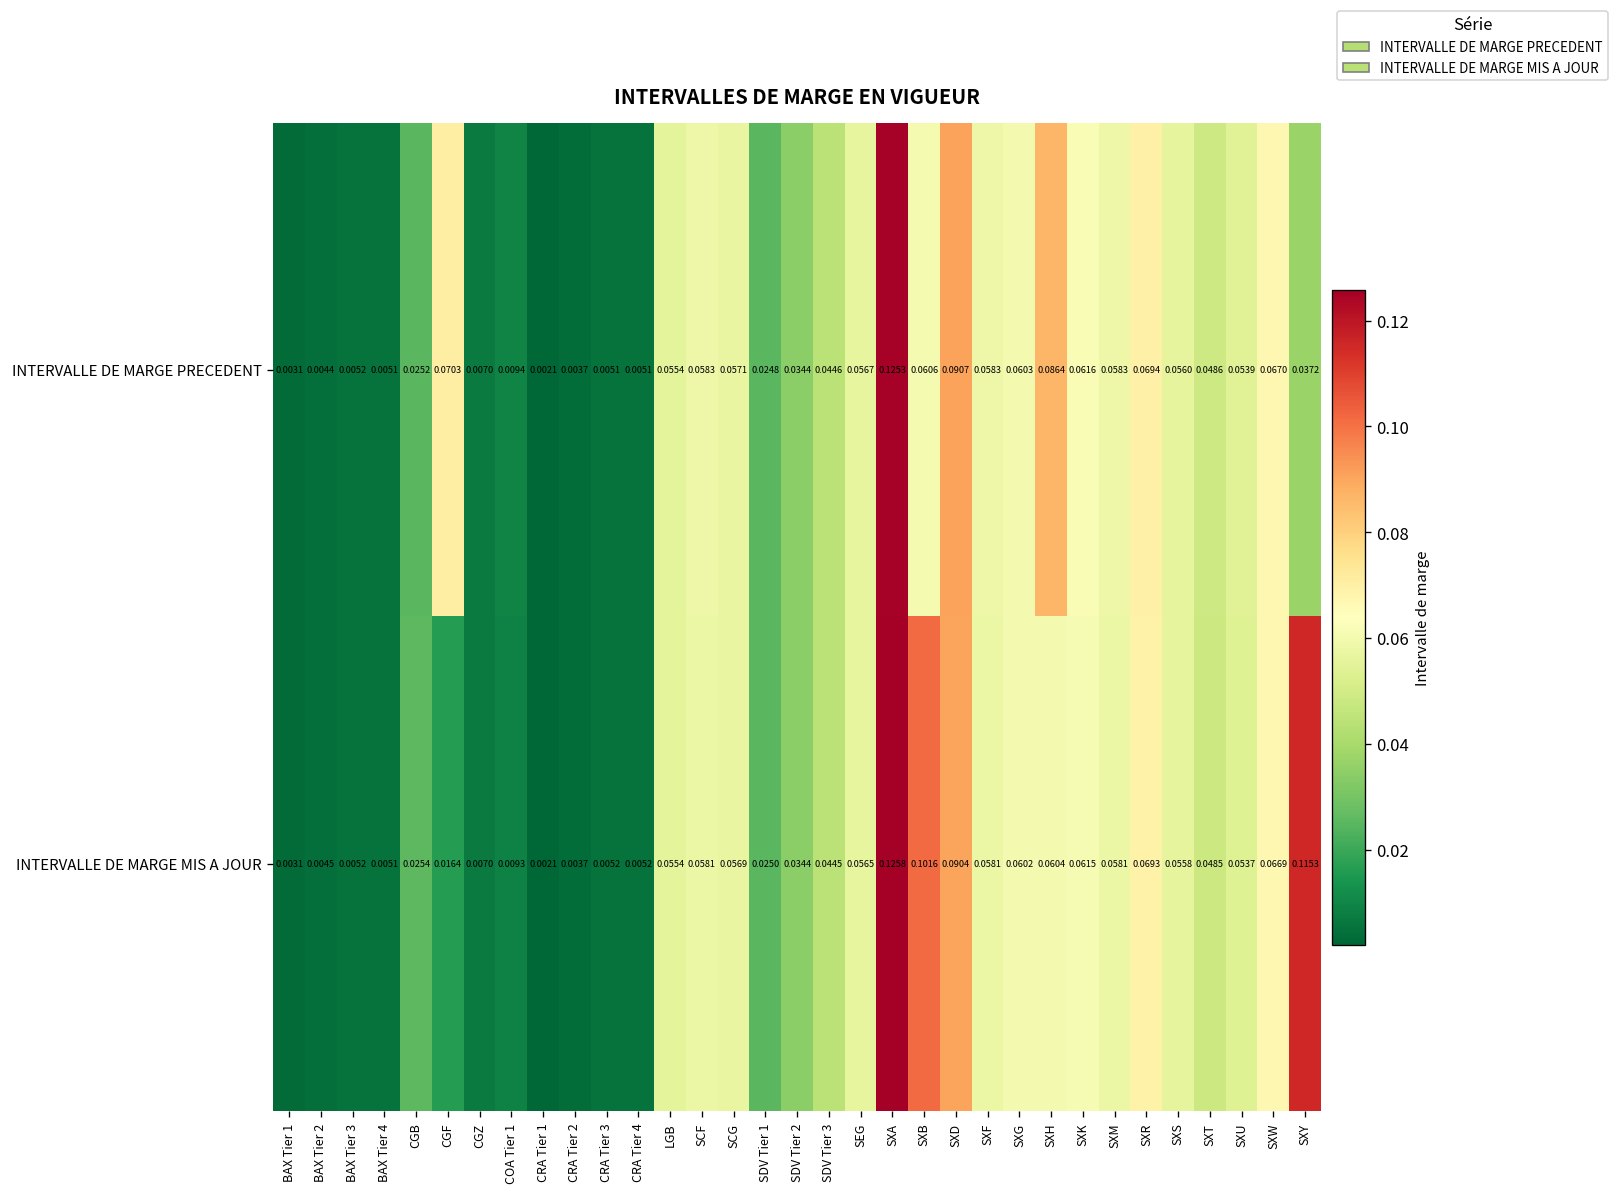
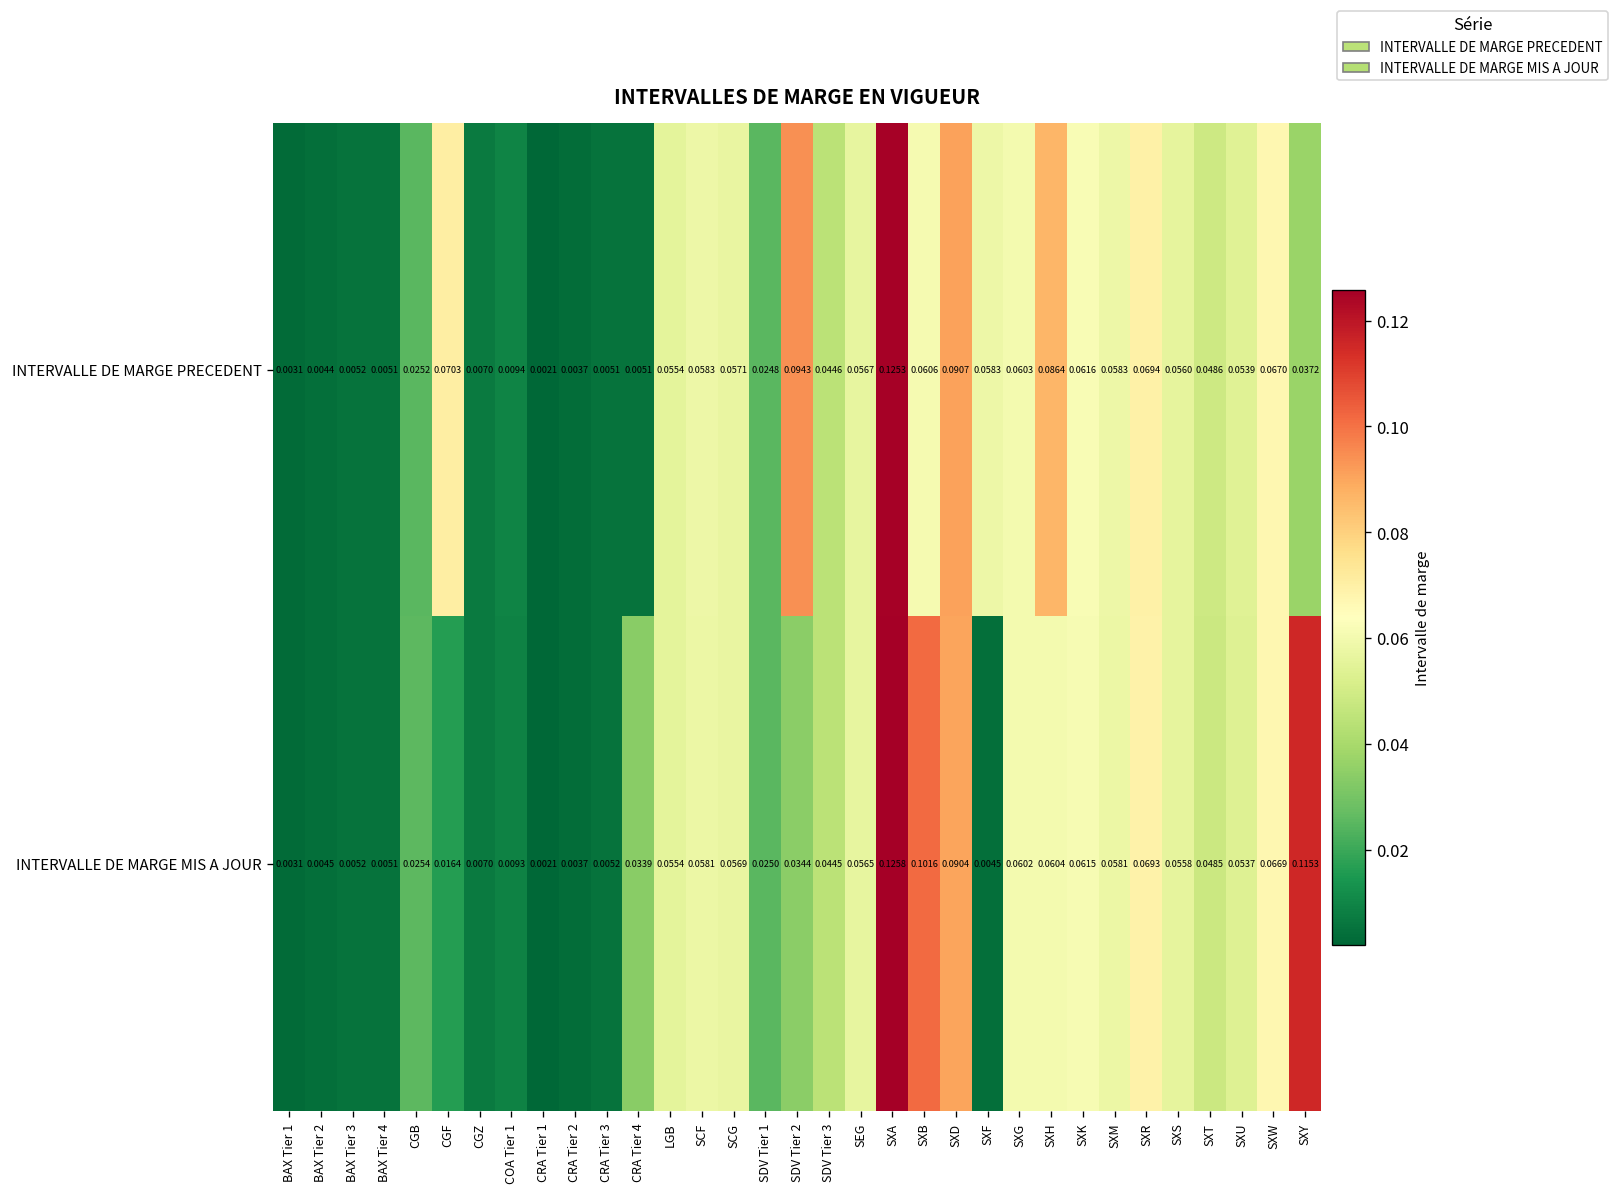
  {
    "INTERVALLE DE MARGE PRECEDENT": {
      "BAX Tier 1": 0.0031,
      "BAX Tier 2": 0.0044,
      "BAX Tier 3": 0.0052,
      "BAX Tier 4": 0.0051,
      "CGB": 0.0252,
      "CGF": 0.0703,
      "CGZ": 0.0070,
      "COA Tier 1": 0.0094,
      "CRA Tier 1": 0.0021,
      "CRA Tier 2": 0.0037,
      "CRA Tier 3": 0.0051,
      "CRA Tier 4": 0.0051,
      "LGB": 0.0554,
      "SCF": 0.0583,
      "SCG": 0.0571,
      "SDV Tier 1": 0.0248,
-     "SDV Tier 2": 0.0344,
+     "SDV Tier 2": 0.0943,
      "SDV Tier 3": 0.0446,
      "SEG": 0.0567,
      "SXA": 0.1253,
      "SXB": 0.0606,
      "SXD": 0.0907,
      "SXF": 0.0583,
      "SXG": 0.0603,
      "SXH": 0.0864,
      "SXK": 0.0616,
      "SXM": 0.0583,
      "SXR": 0.0694,
      "SXS": 0.0560,
      "SXT": 0.0486,
      "SXU": 0.0539,
      "SXW": 0.0670,
      "SXY": 0.0372
    },
    "INTERVALLE DE MARGE MIS A JOUR": {
      "BAX Tier 1": 0.0031,
      "BAX Tier 2": 0.0045,
      "BAX Tier 3": 0.0052,
      "BAX Tier 4": 0.0051,
      "CGB": 0.0254,
      "CGF": 0.0164,
      "CGZ": 0.0070,
      "COA Tier 1": 0.0093,
      "CRA Tier 1": 0.0021,
      "CRA Tier 2": 0.0037,
      "CRA Tier 3": 0.0052,
-     "CRA Tier 4": 0.0052,
+     "CRA Tier 4": 0.0339,
      "LGB": 0.0554,
      "SCF": 0.0581,
      "SCG": 0.0569,
      "SDV Tier 1": 0.0250,
      "SDV Tier 2": 0.0344,
      "SDV Tier 3": 0.0445,
      "SEG": 0.0565,
      "SXA": 0.1258,
      "SXB": 0.1016,
      "SXD": 0.0904,
-     "SXF": 0.0581,
+     "SXF": 0.0045,
      "SXG": 0.0602,
      "SXH": 0.0604,
      "SXK": 0.0615,
      "SXM": 0.0581,
      "SXR": 0.0693,
      "SXS": 0.0558,
      "SXT": 0.0485,
      "SXU": 0.0537,
      "SXW": 0.0669,
      "SXY": 0.1153
    }
  }
